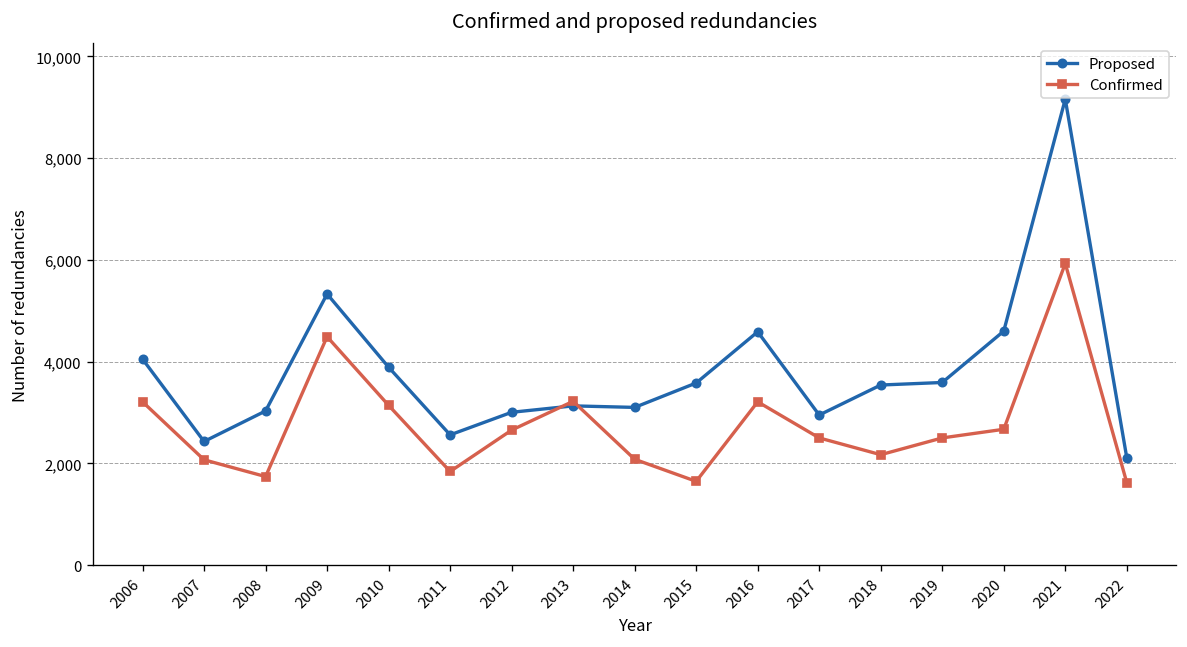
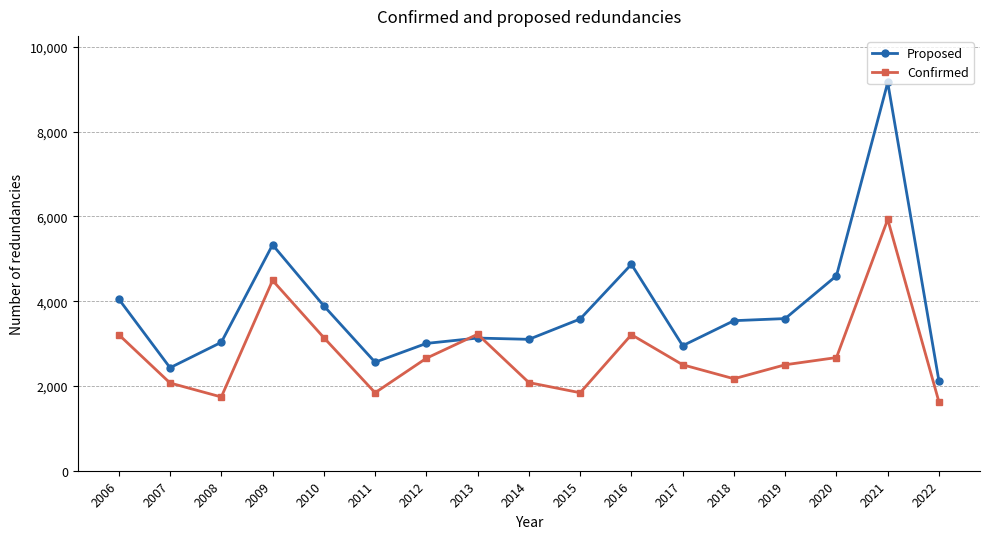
  {
    "Proposed": {
      "2006": "4,100",
      "2007": "2,400",
      "2008": "3,000",
      "2009": "5,300",
      "2010": "3,900",
      "2011": "2,600",
      "2012": "3,000",
      "2013": "3,100",
      "2014": "3,100",
      "2015": "3,600",
-     "2016": "4,600",
+     "2016": "4,900",
      "2017": "3,000",
      "2018": "3,500",
      "2019": "3,600",
      "2020": "4,600",
      "2022": "2,100"
    },
    "Confirmed": {
      "2006": "3,200",
      "2007": "2,100",
      "2008": "1,700",
      "2009": "4,500",
      "2010": "3,100",
      "2011": "1,800",
      "2012": "2,700",
      "2013": "3,200",
      "2014": "2,100",
-     "2015": "1,600",
+     "2015": "1,800",
      "2016": "3,200",
      "2017": "2,500",
      "2018": "2,200",
      "2019": "2,500",
      "2020": "2,700",
      "2021": "5,900",
      "2022": "1,600"
    }
  }
